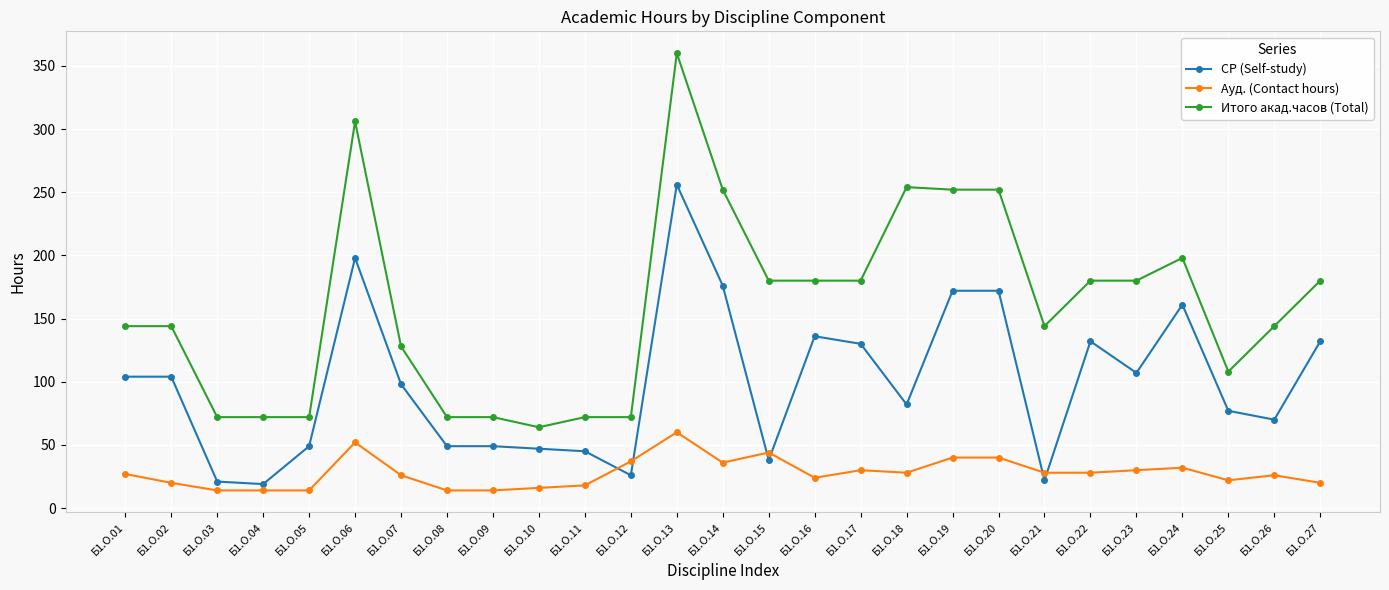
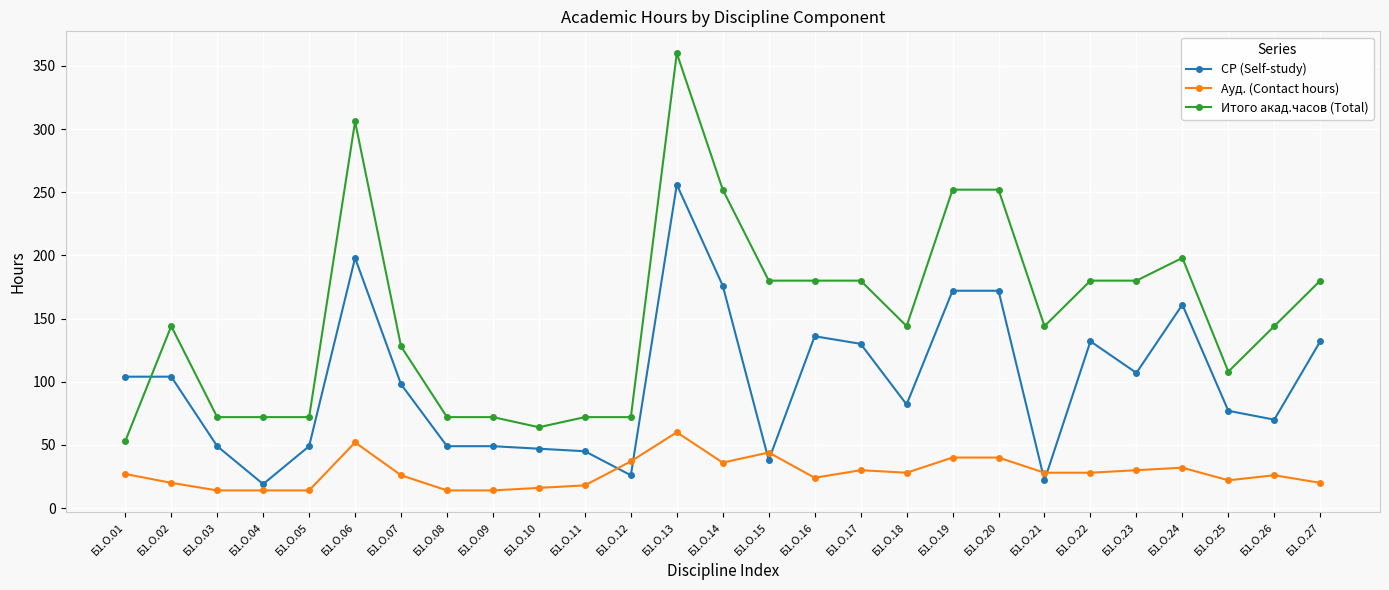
  {
    "СР (Self-study)": {
      "Б1.О.01": 104,
      "Б1.О.02": 104,
-     "Б1.О.03": 21,
+     "Б1.О.03": 49,
      "Б1.О.04": 19,
      "Б1.О.05": 49,
      "Б1.О.06": 198,
      "Б1.О.07": 98,
      "Б1.О.08": 49,
      "Б1.О.09": 49,
      "Б1.О.10": 47,
      "Б1.О.11": 45,
      "Б1.О.12": 26,
      "Б1.О.13": 256,
      "Б1.О.14": 176,
      "Б1.О.15": 38,
      "Б1.О.16": 136,
      "Б1.О.17": 130,
      "Б1.О.18": 82,
      "Б1.О.19": 172,
      "Б1.О.20": 172,
      "Б1.О.21": 22,
      "Б1.О.22": 132,
      "Б1.О.23": 107,
      "Б1.О.24": 161,
      "Б1.О.25": 77,
      "Б1.О.26": 70,
      "Б1.О.27": 132
    },
    "Ауд. (Contact hours)": {
      "Б1.О.01": 27,
      "Б1.О.02": 20,
      "Б1.О.03": 14,
      "Б1.О.04": 14,
      "Б1.О.05": 14,
      "Б1.О.06": 52,
      "Б1.О.07": 26,
      "Б1.О.08": 14,
      "Б1.О.09": 14,
      "Б1.О.10": 16,
      "Б1.О.11": 18,
      "Б1.О.12": 37,
      "Б1.О.13": 60,
      "Б1.О.14": 36,
      "Б1.О.15": 44,
      "Б1.О.16": 24,
      "Б1.О.17": 30,
      "Б1.О.18": 28,
      "Б1.О.19": 40,
      "Б1.О.20": 40,
      "Б1.О.21": 28,
      "Б1.О.22": 28,
      "Б1.О.23": 30,
      "Б1.О.24": 32,
      "Б1.О.25": 22,
      "Б1.О.26": 26,
      "Б1.О.27": 20
    },
    "Итого акад.часов (Total)": {
-     "Б1.О.01": 144,
+     "Б1.О.01": 53,
      "Б1.О.02": 144,
      "Б1.О.03": 72,
      "Б1.О.04": 72,
      "Б1.О.05": 72,
      "Б1.О.06": 306,
      "Б1.О.07": 128,
      "Б1.О.08": 72,
      "Б1.О.09": 72,
      "Б1.О.10": 64,
      "Б1.О.11": 72,
      "Б1.О.12": 72,
      "Б1.О.13": 360,
      "Б1.О.14": 252,
      "Б1.О.15": 180,
      "Б1.О.16": 180,
      "Б1.О.17": 180,
-     "Б1.О.18": 254,
+     "Б1.О.18": 144,
      "Б1.О.19": 252,
      "Б1.О.20": 252,
      "Б1.О.21": 144,
      "Б1.О.22": 180,
      "Б1.О.23": 180,
      "Б1.О.24": 198,
      "Б1.О.25": 108,
      "Б1.О.26": 144,
      "Б1.О.27": 180
    }
  }
